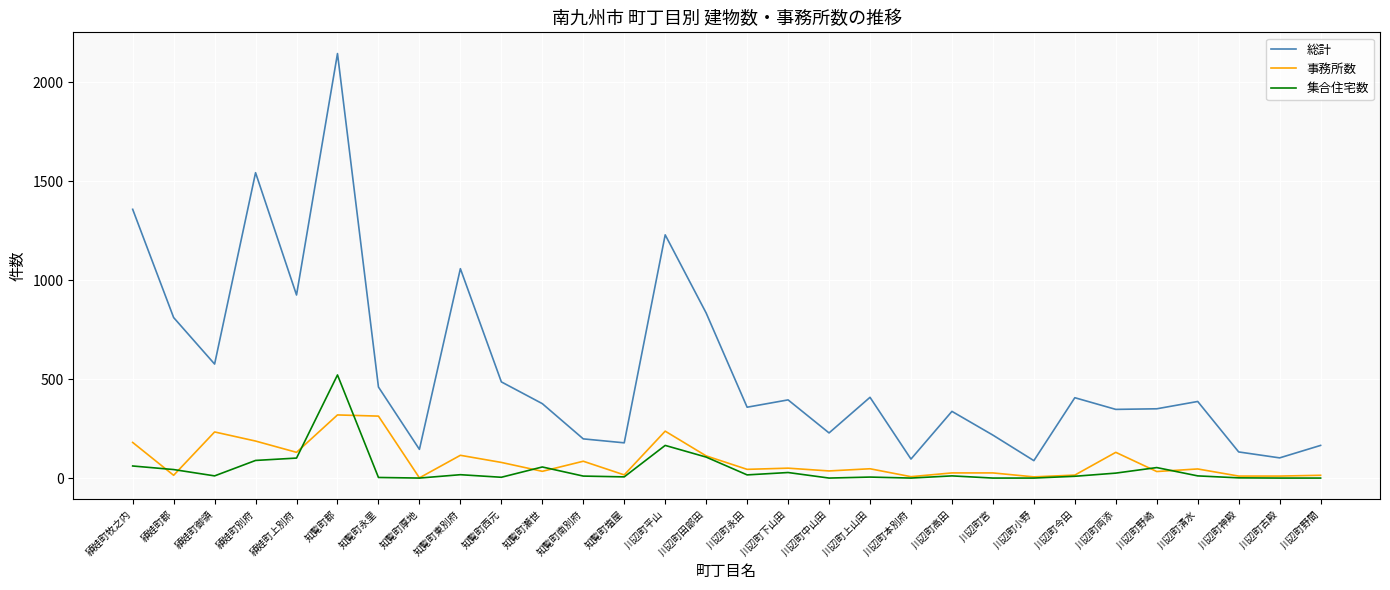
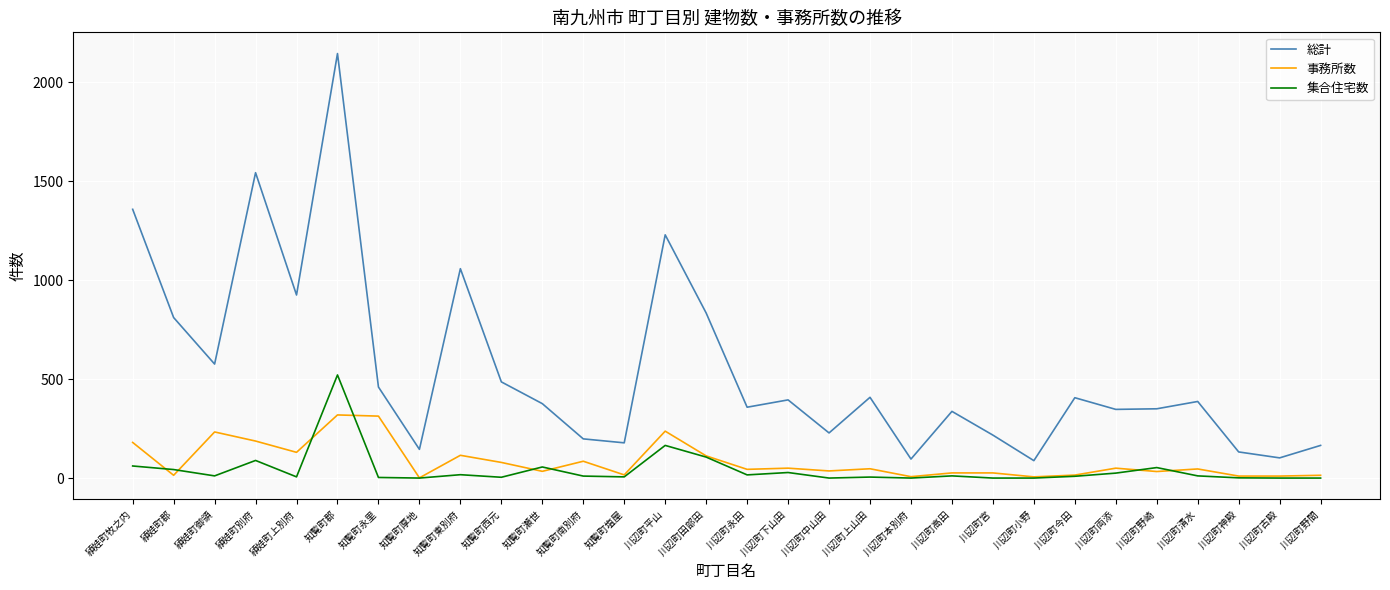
  {
    "総計": {
      "頴娃町牧之内": 1360,
      "頴娃町郡": 810,
      "頴娃町御領": 580,
      "頴娃町別府": 1540,
      "頴娃町上別府": 930,
      "知覧町郡": 2150,
      "知覧町永里": 460,
      "知覧町厚地": 150,
      "知覧町東別府": 1060,
      "知覧町西元": 490,
      "知覧町瀬世": 380,
      "知覧町南別府": 200,
      "知覧町塩屋": 180,
      "川辺町平山": 1230,
      "川辺町田部田": 830,
      "川辺町永田": 360,
      "川辺町下山田": 400,
      "川辺町中山田": 230,
      "川辺町上山田": 410,
      "川辺町本別府": 100,
      "川辺町高田": 340,
      "川辺町宮": 220,
      "川辺町小野": 90,
      "川辺町今田": 410,
      "川辺町両添": 350,
      "川辺町野崎": 350,
      "川辺町清水": 390,
      "川辺町神殿": 130,
      "川辺町古殿": 100,
      "川辺町野間": 170
    },
    "事務所数": {
      "頴娃町牧之内": 180,
      "頴娃町郡": 10,
      "頴娃町御領": 230,
      "頴娃町別府": 190,
      "頴娃町上別府": 130,
      "知覧町郡": 320,
      "知覧町永里": 310,
      "知覧町東別府": 120,
      "知覧町西元": 80,
      "知覧町瀬世": 30,
      "知覧町南別府": 90,
      "川辺町平山": 240,
      "川辺町永田": 40,
      "川辺町下山田": 50,
      "川辺町中山田": 40,
      "川辺町上山田": 50,
      "川辺町高田": 30,
      "川辺町宮": 30,
-     "川辺町両添": 130,
+     "川辺町両添": 50,
      "川辺町野崎": 30,
      "川辺町清水": 50,
      "川辺町野間": 10
    },
    "集合住宅数": {
      "頴娃町牧之内": 60,
      "頴娃町郡": 40,
      "頴娃町御領": 10,
      "頴娃町別府": 90,
-     "頴娃町上別府": 100,
+     "頴娃町上別府": 10,
      "知覧町郡": 520,
      "知覧町永里": 0,
      "知覧町東別府": 20,
      "知覧町西元": 0,
      "知覧町瀬世": 60,
      "知覧町南別府": 10,
      "川辺町平山": 170,
      "川辺町永田": 20,
      "川辺町下山田": 30,
      "川辺町中山田": 0,
      "川辺町上山田": 10,
      "川辺町高田": 10,
      "川辺町宮": 0,
      "川辺町両添": 30,
      "川辺町野崎": 50,
      "川辺町清水": 10,
      "川辺町野間": 0
    }
  }
